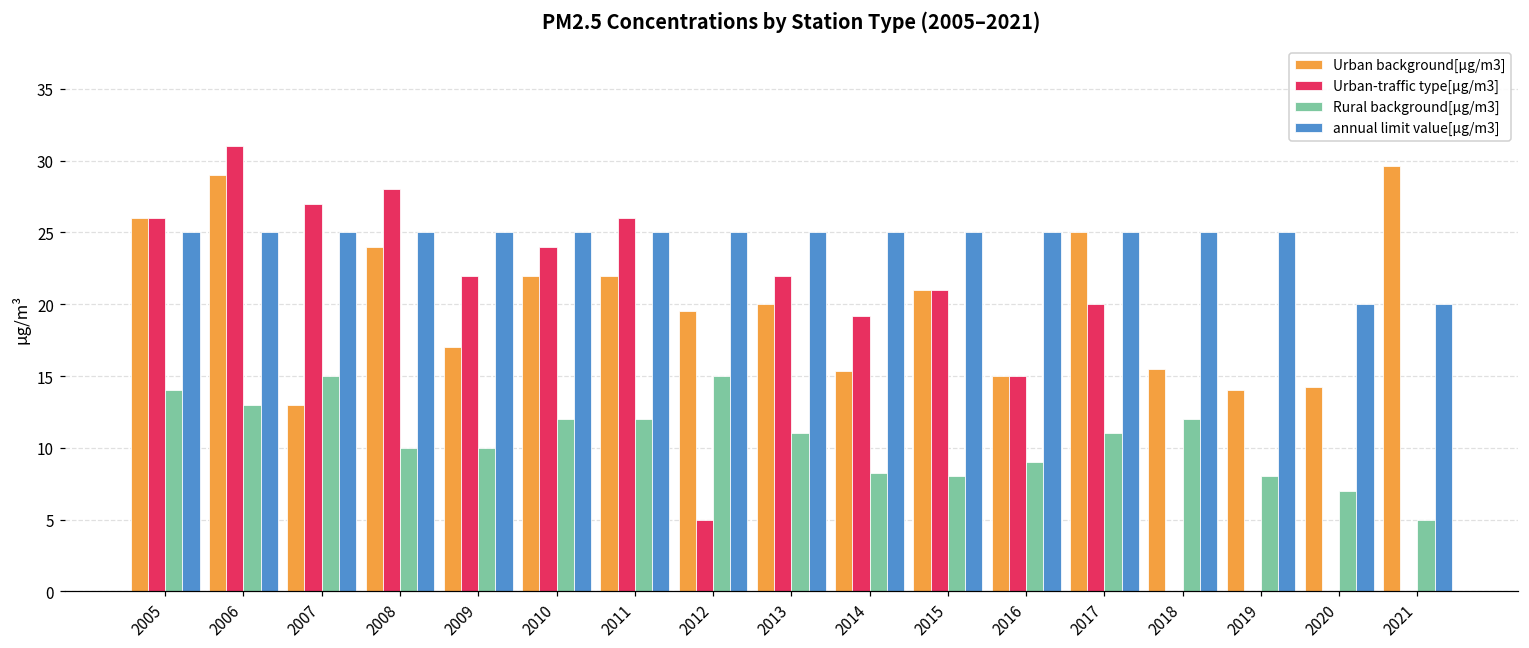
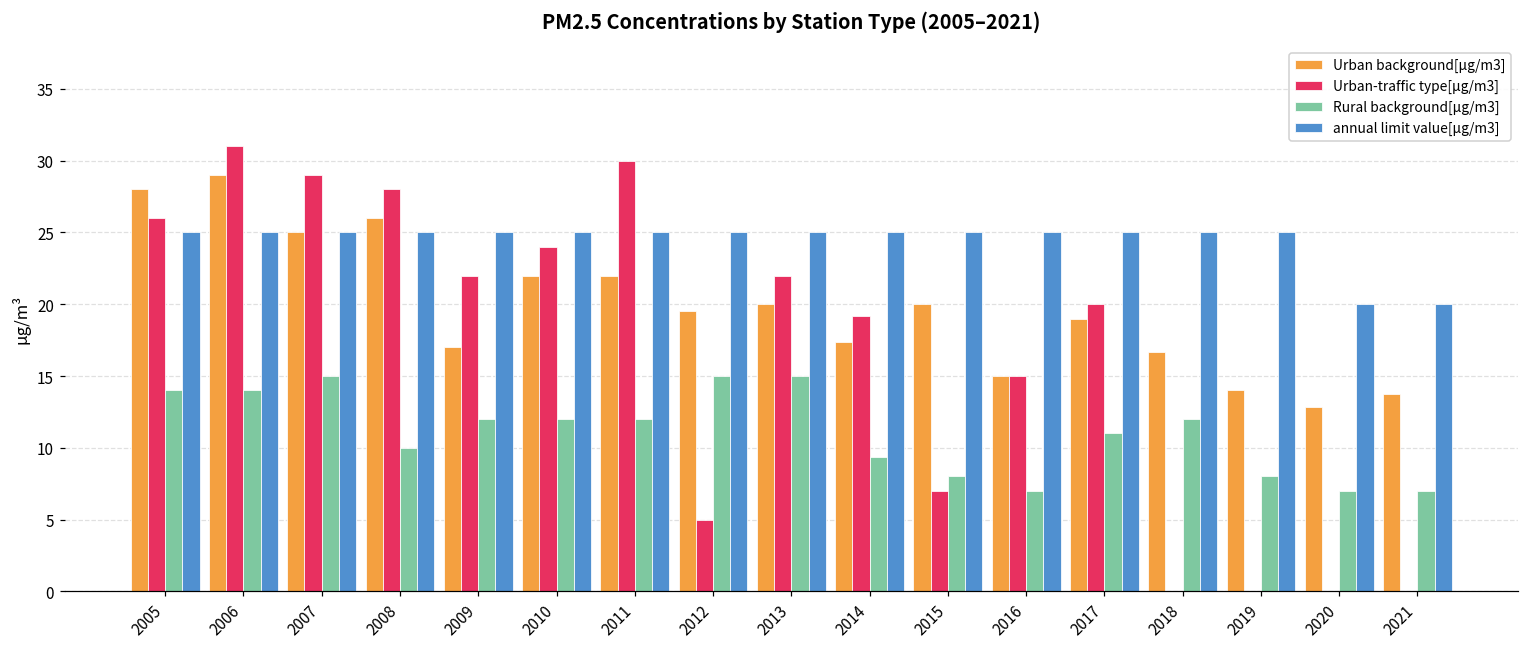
  {
    "Urban background[µg/m3]": {
-     "2005": 26,
+     "2005": 28,
      "2006": 29.0,
-     "2007": 13,
-     "2008": 24,
+     "2007": 25,
+     "2008": 26,
      "2009": 17.0,
      "2010": 22.0,
      "2011": 22.0,
      "2012": 19.5,
      "2013": 20.0,
-     "2014": 15.4,
-     "2015": 21,
+     "2014": 17.4,
+     "2015": 20,
      "2016": 15.0,
-     "2017": 25,
-     "2018": 15.5,
+     "2017": 19,
+     "2018": 16.7,
      "2019": 14.0,
-     "2020": 14.3,
-     "2021": 29.6
+     "2020": 12.8,
+     "2021": 13.8
    },
    "Urban-traffic type[µg/m3]": {
      "2005": 26,
      "2006": 31,
-     "2007": 27,
+     "2007": 29,
      "2008": 28,
      "2009": 22,
      "2010": 24,
-     "2011": 26,
+     "2011": 30,
      "2012": 5,
      "2013": 22,
      "2014": 19.2,
-     "2015": 21,
+     "2015": 7,
      "2016": 15,
      "2017": 20,
      "2018": 0,
      "2019": 0,
      "2020": 0,
      "2021": 0
    },
    "Rural background[µg/m3]": {
      "2005": 14.0,
-     "2006": 13,
+     "2006": 14,
      "2007": 15.0,
      "2008": 10.0,
-     "2009": 10,
+     "2009": 12,
      "2010": 12.0,
      "2011": 12.0,
      "2012": 15.0,
-     "2013": 11,
-     "2014": 8.3,
+     "2013": 15,
+     "2014": 9.3,
      "2015": 8.0,
-     "2016": 9,
+     "2016": 7,
      "2017": 11.0,
      "2018": 12.0,
      "2019": 8.0,
      "2020": 7.0,
-     "2021": 5
+     "2021": 7
    },
    "annual limit value[µg/m3]": {
      "2005": 25.0,
      "2006": 25.0,
      "2007": 25.0,
      "2008": 25.0,
      "2009": 25.0,
      "2010": 25.0,
      "2011": 25.0,
      "2012": 25.0,
      "2013": 25.0,
      "2014": 25.0,
      "2015": 25.0,
      "2016": 25.0,
      "2017": 25.0,
      "2018": 25.0,
      "2019": 25.0,
      "2020": 20.0,
      "2021": 20.0
    }
  }
